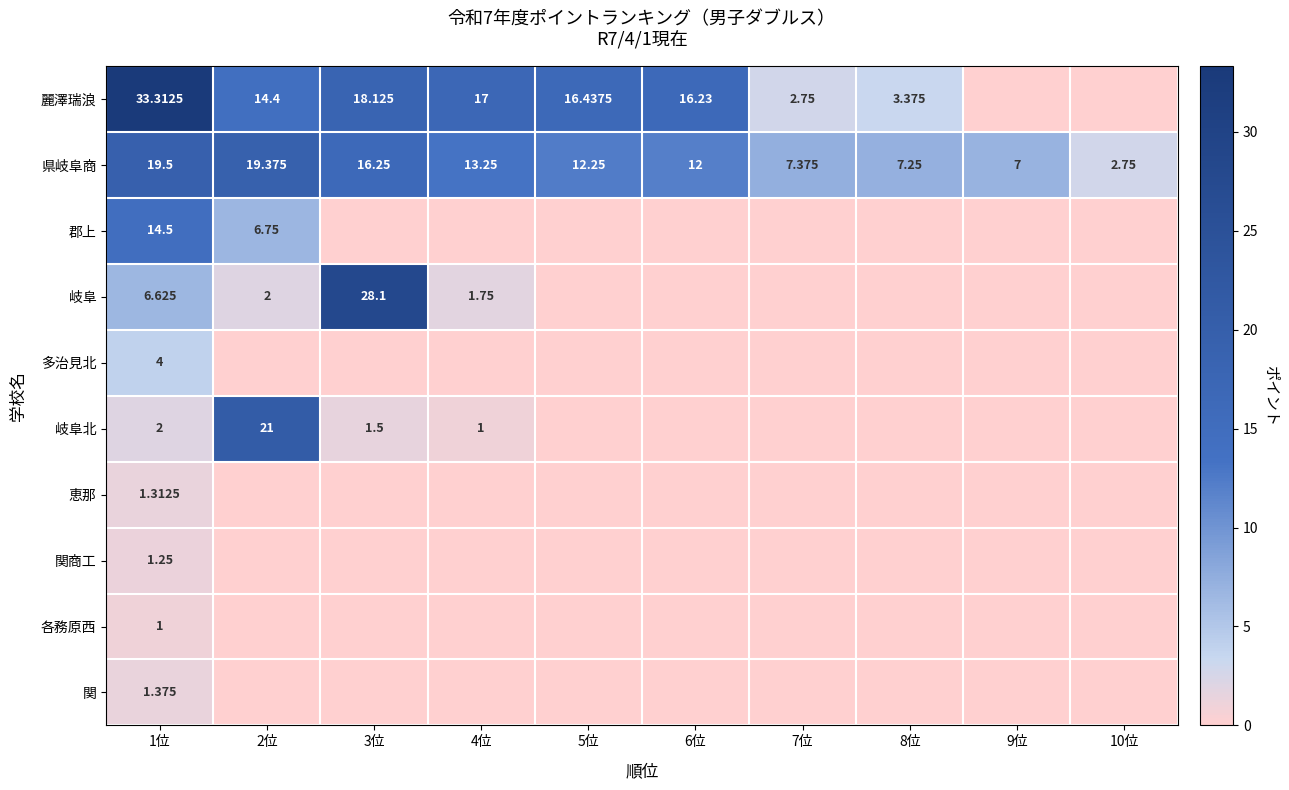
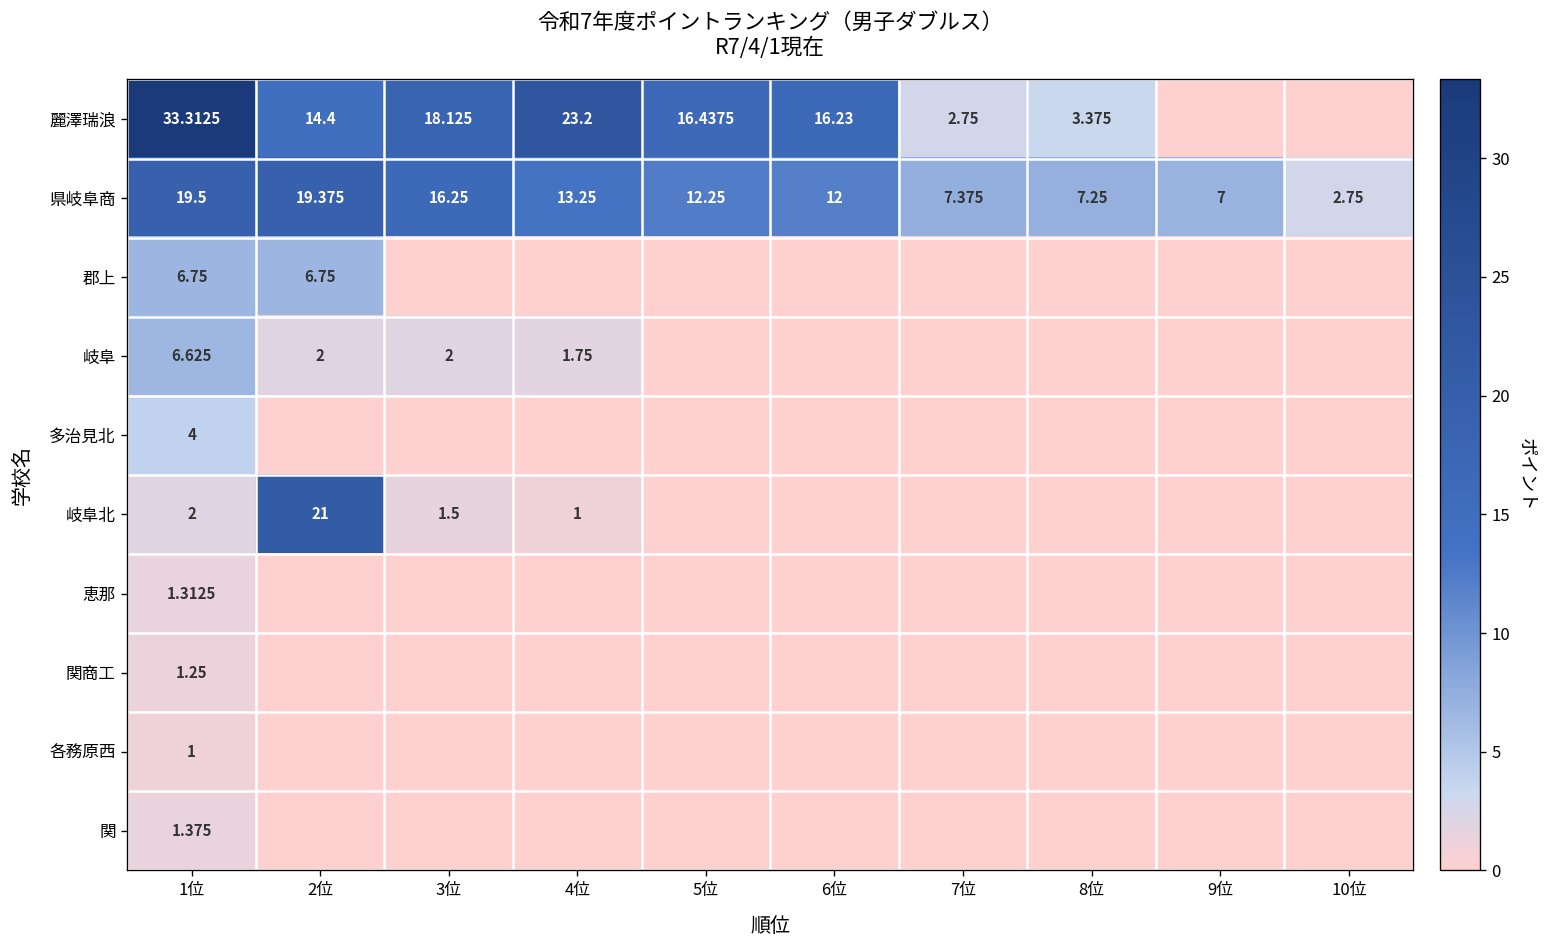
  {
    "麗澤瑞浪": {
      "1位": 33.3125,
      "2位": 14.4,
      "3位": 18.125,
-     "4位": 17,
+     "4位": 23.2,
      "5位": 16.4375,
      "6位": 16.23,
      "7位": 2.75,
      "8位": 3.375
    },
    "県岐阜商": {
      "1位": 19.5,
      "2位": 19.375,
      "3位": 16.25,
      "4位": 13.25,
      "5位": 12.25,
      "6位": 12,
      "7位": 7.375,
      "8位": 7.25,
      "9位": 7,
      "10位": 2.75
    },
    "郡上": {
-     "1位": 14.5,
+     "1位": 6.75,
      "2位": 6.75
    },
    "岐阜": {
      "1位": 6.625,
      "2位": 2,
-     "3位": 28.1,
+     "3位": 2,
      "4位": 1.75
    },
    "多治見北": {
      "1位": 4
    },
    "岐阜北": {
      "1位": 2,
      "2位": 21,
      "3位": 1.5,
      "4位": 1
    },
    "恵那": {
      "1位": 1.3125
    },
    "関商工": {
      "1位": 1.25
    },
    "各務原西": {
      "1位": 1
    },
    "関": {
      "1位": 1.375
    }
  }
